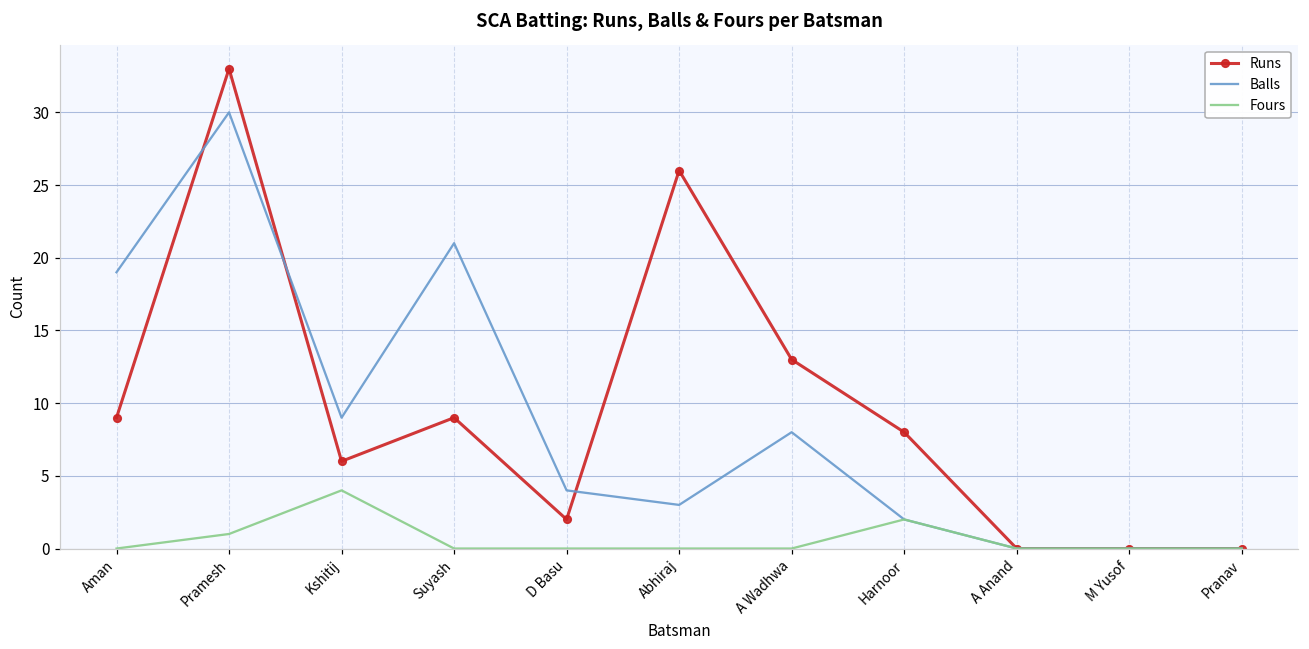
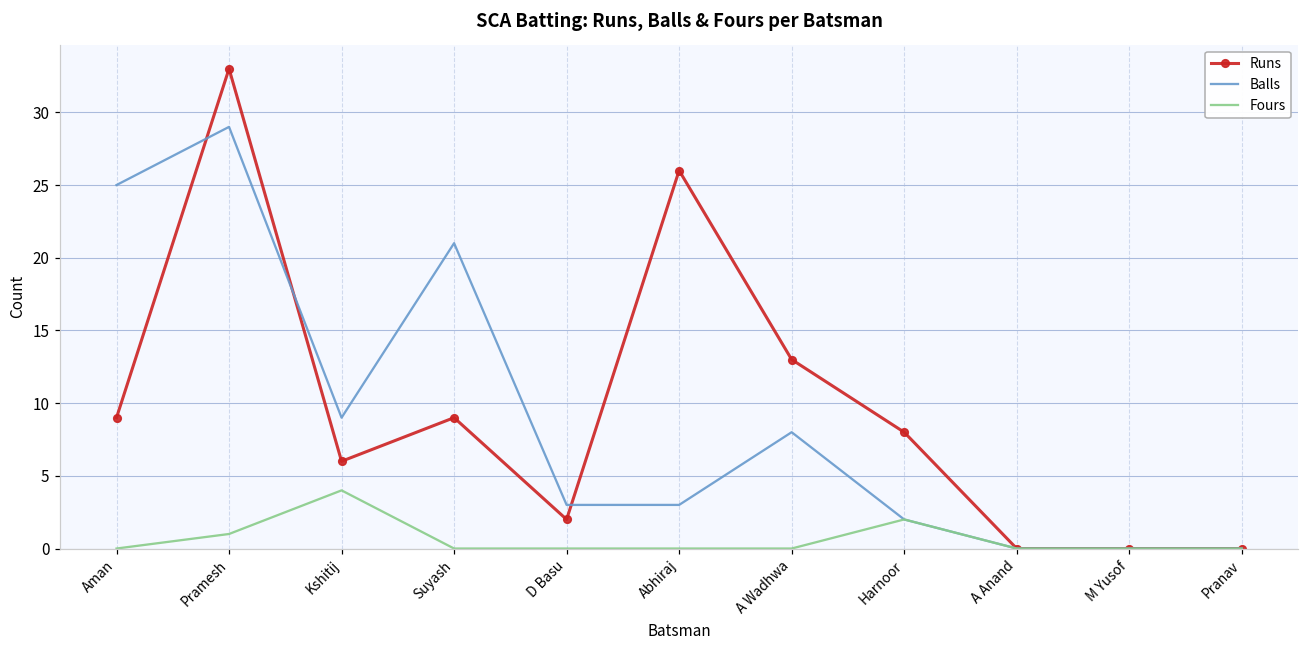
  {
    "Runs": {
      "Aman": 9,
      "Pramesh": 33,
      "Kshitij": 6,
      "Suyash": 9,
      "D Basu": 2,
      "Abhiraj": 26,
      "A Wadhwa": 13,
      "Harnoor": 8
    },
    "Balls": {
-     "Aman": 19,
-     "Pramesh": 30,
+     "Aman": 25,
+     "Pramesh": 29,
      "Kshitij": 9,
      "Suyash": 21,
-     "D Basu": 4,
+     "D Basu": 3,
      "Abhiraj": 3,
      "A Wadhwa": 8
    },
    "Fours": {
      "Aman": 0,
      "Pramesh": 1,
      "Kshitij": 4,
      "Suyash": 0,
      "D Basu": 0,
      "Abhiraj": 0,
      "A Wadhwa": 0
    }
  }
